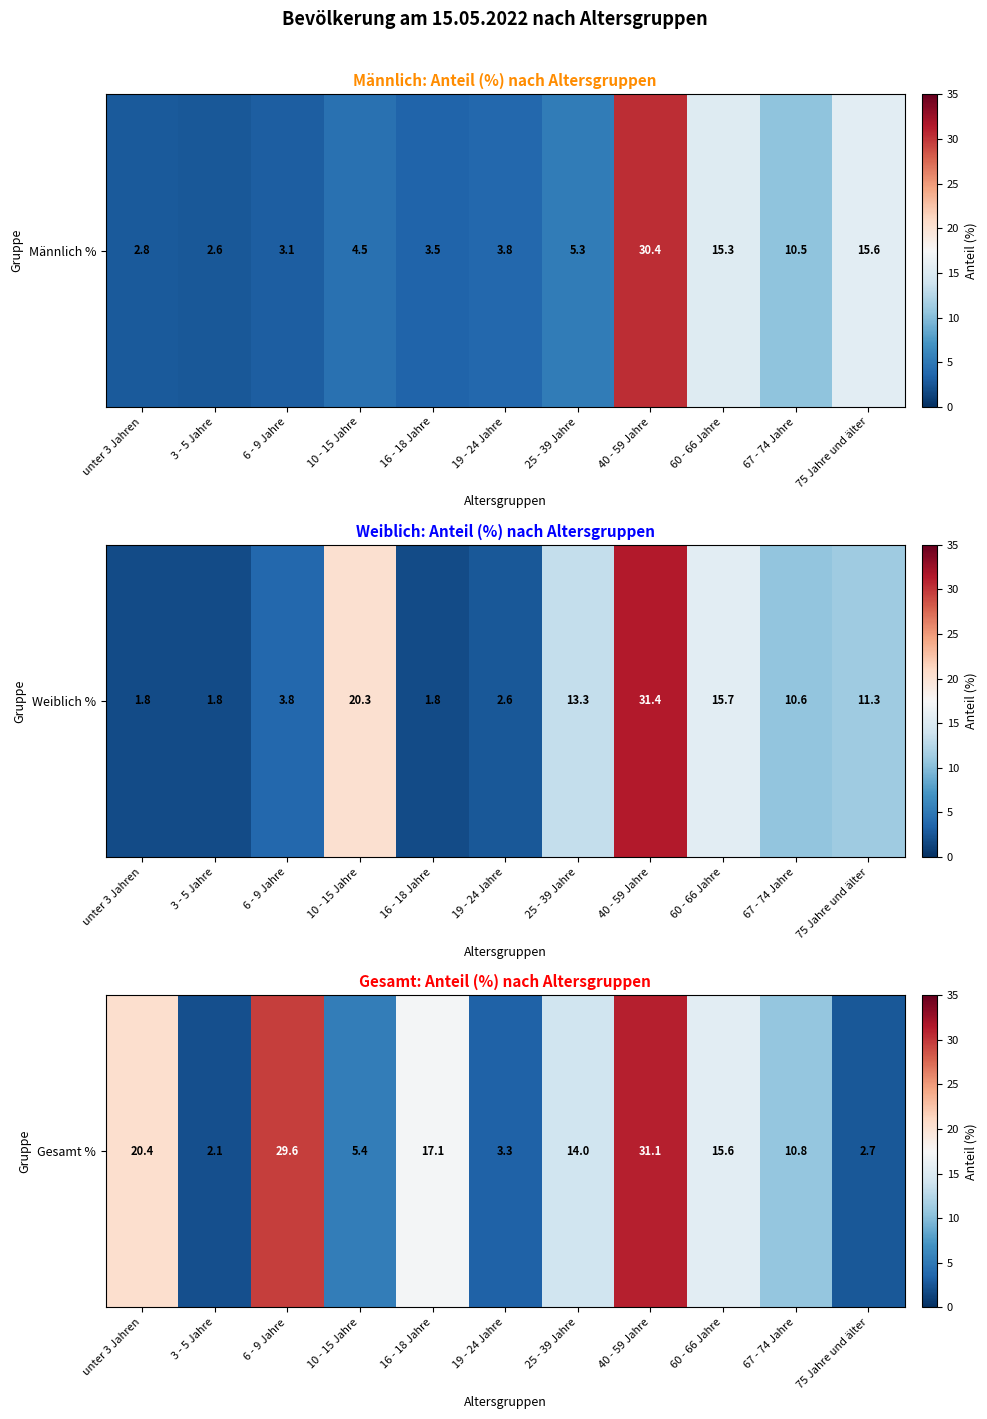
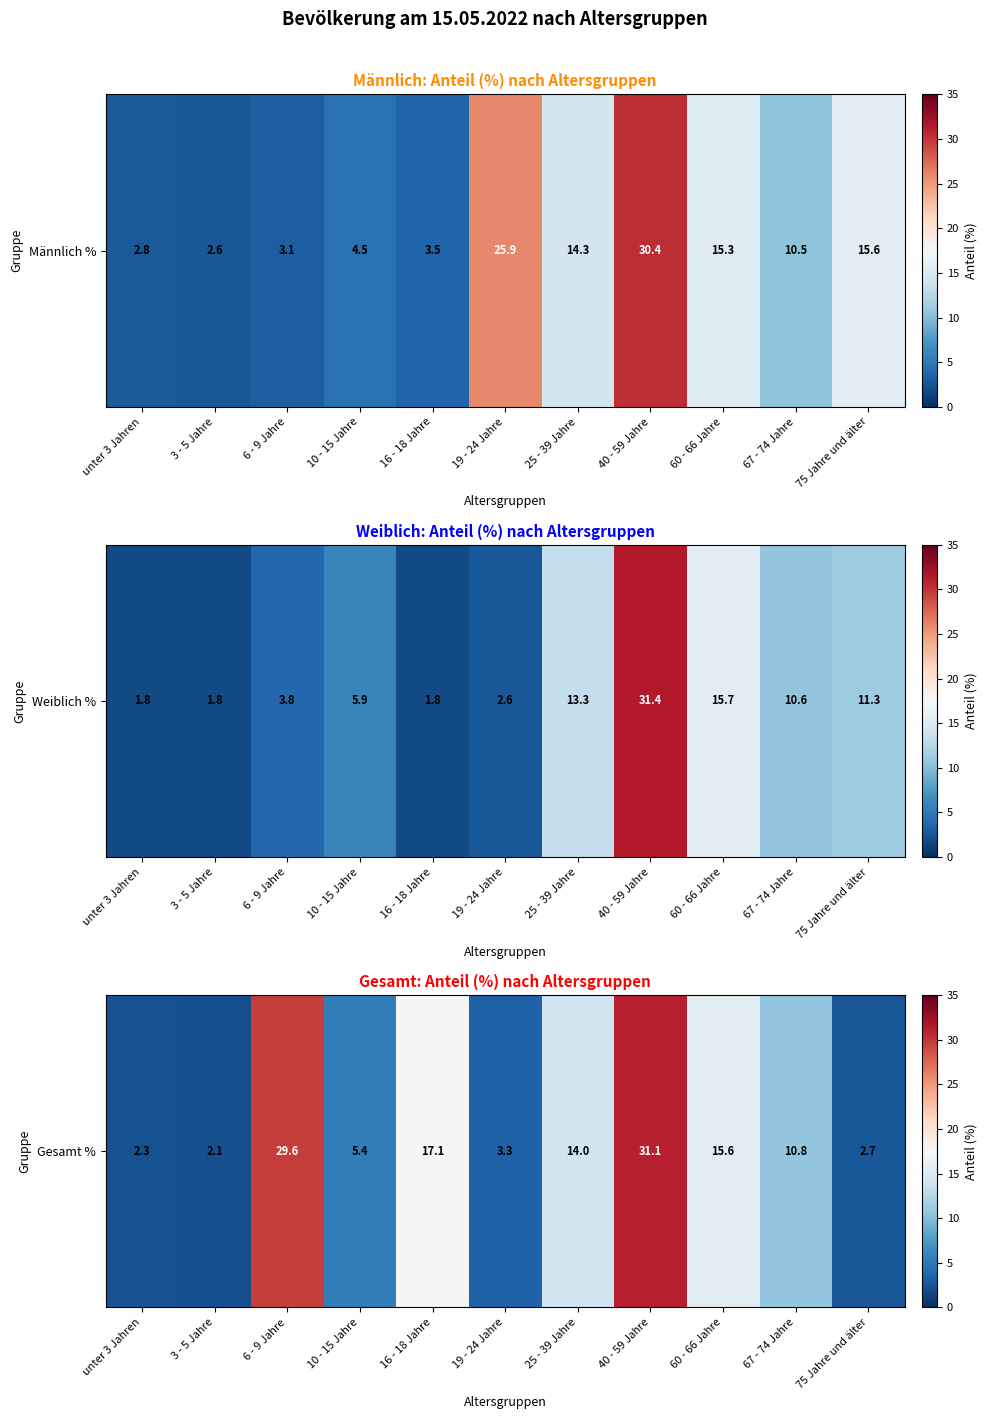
  {
    "Männlich: Anteil (%) nach Altersgruppen": {
      "Männlich %": {
        "unter 3 Jahren": 2.8,
        "3 - 5 Jahre": 2.6,
        "6 - 9 Jahre": 3.1,
        "10 - 15 Jahre": 4.5,
        "16 - 18 Jahre": 3.5,
-       "19 - 24 Jahre": 3.8,
-       "25 - 39 Jahre": 5.3,
+       "19 - 24 Jahre": 25.9,
+       "25 - 39 Jahre": 14.3,
        "40 - 59 Jahre": 30.4,
        "60 - 66 Jahre": 15.3,
        "67 - 74 Jahre": 10.5,
        "75 Jahre und älter": 15.6
      }
    },
    "Weiblich: Anteil (%) nach Altersgruppen": {
      "Weiblich %": {
        "unter 3 Jahren": 1.8,
        "3 - 5 Jahre": 1.8,
        "6 - 9 Jahre": 3.8,
-       "10 - 15 Jahre": 20.3,
+       "10 - 15 Jahre": 5.9,
        "16 - 18 Jahre": 1.8,
        "19 - 24 Jahre": 2.6,
        "25 - 39 Jahre": 13.3,
        "40 - 59 Jahre": 31.4,
        "60 - 66 Jahre": 15.7,
        "67 - 74 Jahre": 10.6,
        "75 Jahre und älter": 11.3
      }
    },
    "Gesamt: Anteil (%) nach Altersgruppen": {
      "Gesamt %": {
-       "unter 3 Jahren": 20.4,
+       "unter 3 Jahren": 2.3,
        "3 - 5 Jahre": 2.1,
        "6 - 9 Jahre": 29.6,
        "10 - 15 Jahre": 5.4,
        "16 - 18 Jahre": 17.1,
        "19 - 24 Jahre": 3.3,
        "25 - 39 Jahre": 14.0,
        "40 - 59 Jahre": 31.1,
        "60 - 66 Jahre": 15.6,
        "67 - 74 Jahre": 10.8,
        "75 Jahre und älter": 2.7
      }
    }
  }
